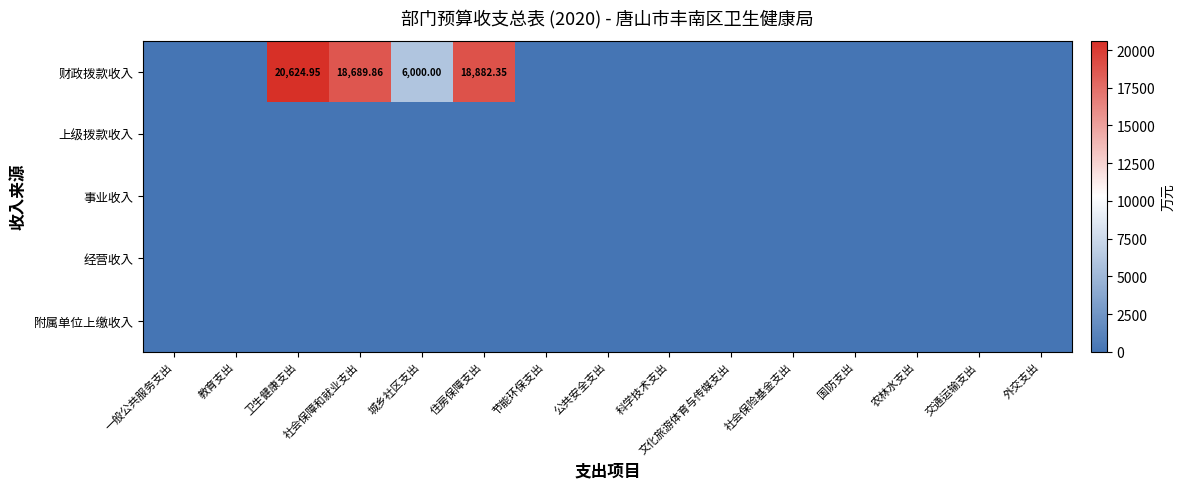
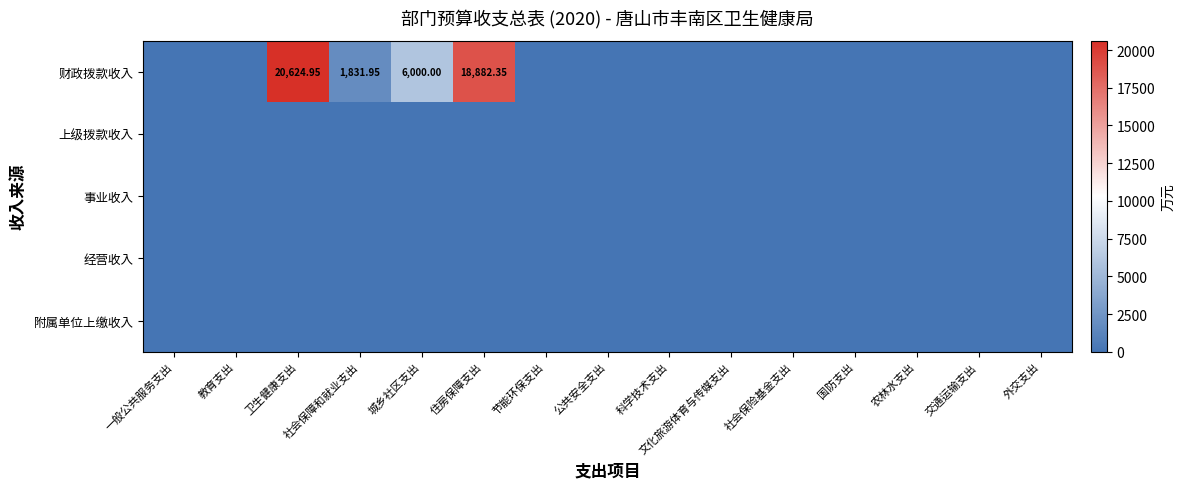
  {
    "财政拨款收入": {
      "卫生健康支出": "20,624.95",
-     "社会保障和就业支出": "18,689.86",
+     "社会保障和就业支出": "1,831.95",
      "城乡社区支出": "6,000.00",
      "住房保障支出": "18,882.35"
    }
  }
